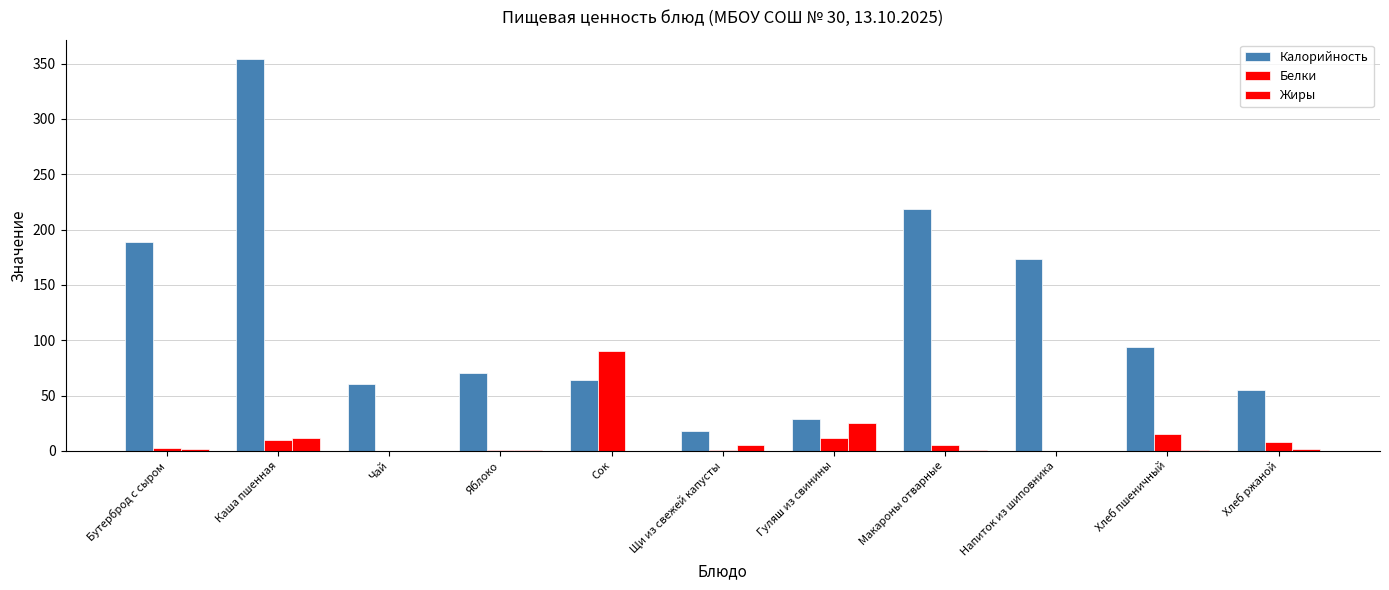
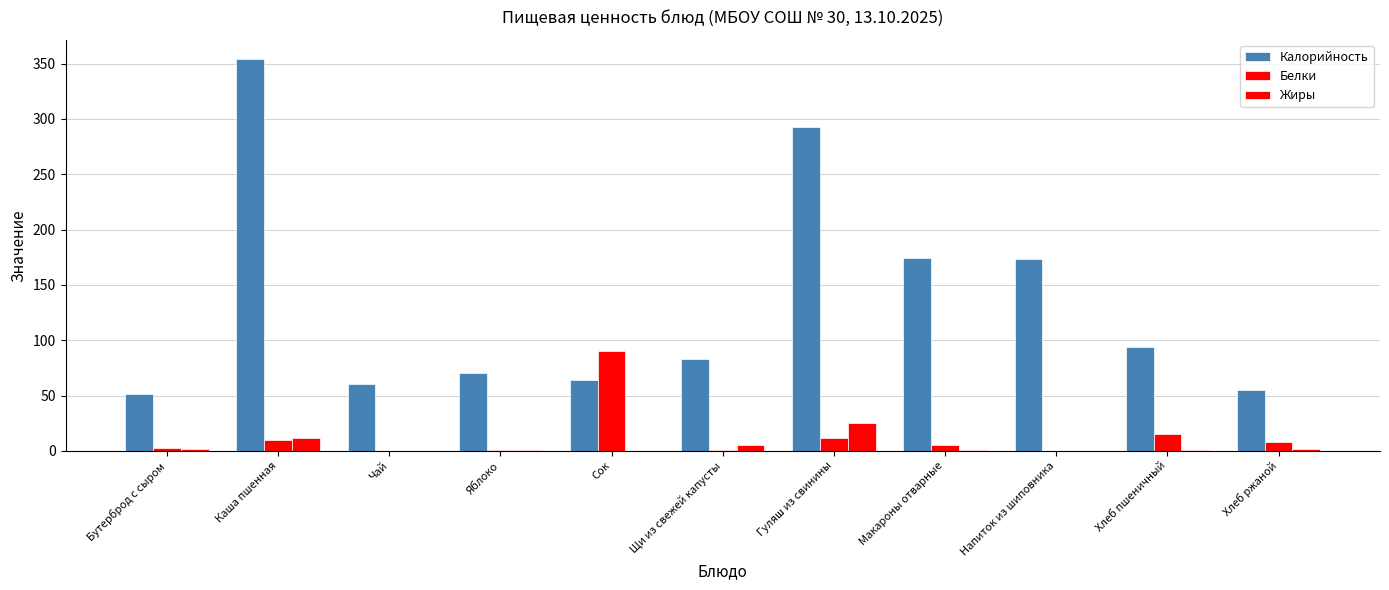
  {
    "Калорийность": {
-     "Бутерброд с сыром": 188,
+     "Бутерброд с сыром": 51,
      "Каша пшенная": 354,
      "Чай": 60,
      "Яблоко": 71,
      "Сок": 64,
-     "Щи из свежей капусты": 18,
-     "Гуляш из свинины": 29,
-     "Макароны отварные": 219,
+     "Щи из свежей капусты": 83,
+     "Гуляш из свинины": 293,
+     "Макароны отварные": 174,
      "Напиток из шиповника": 173,
      "Хлеб пшеничный": 94,
      "Хлеб ржаной": 55
    }
  }
